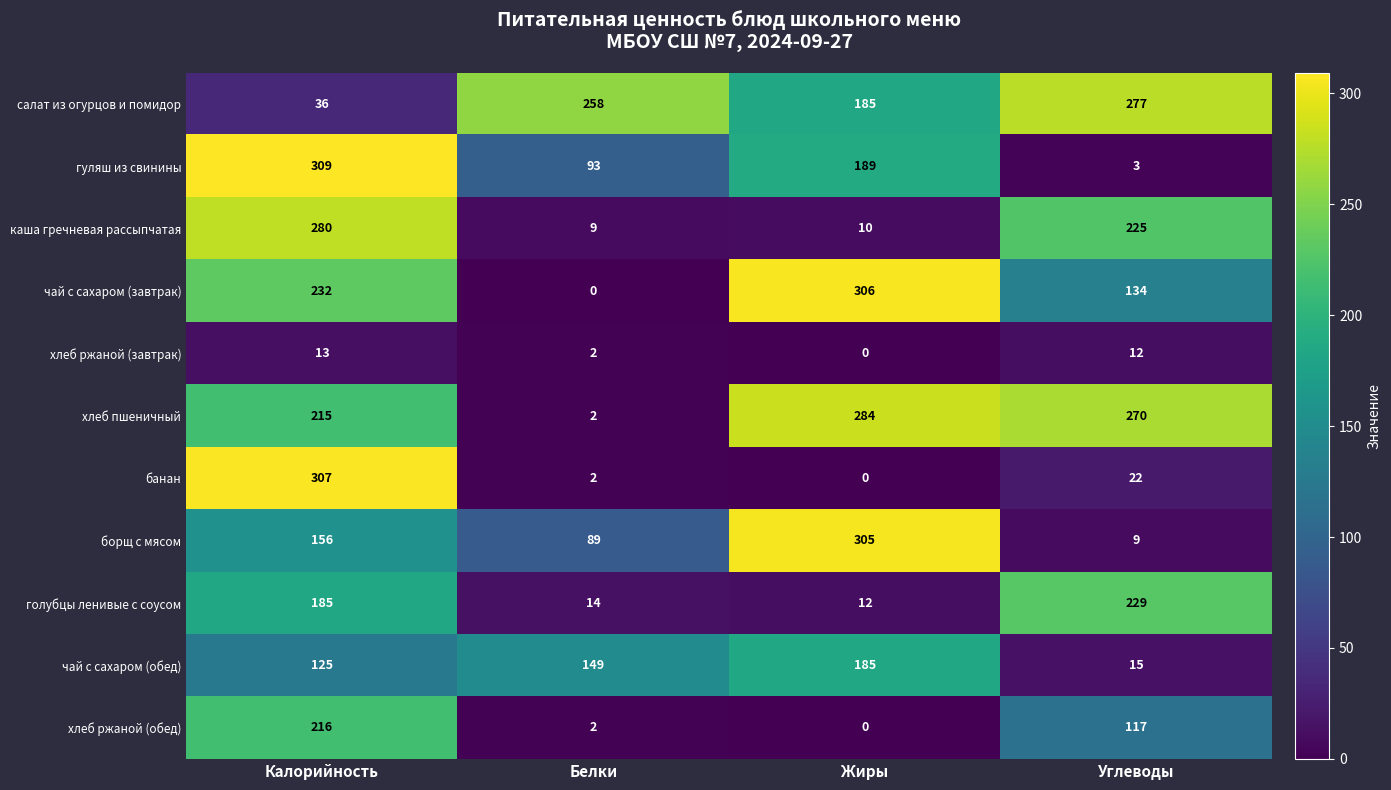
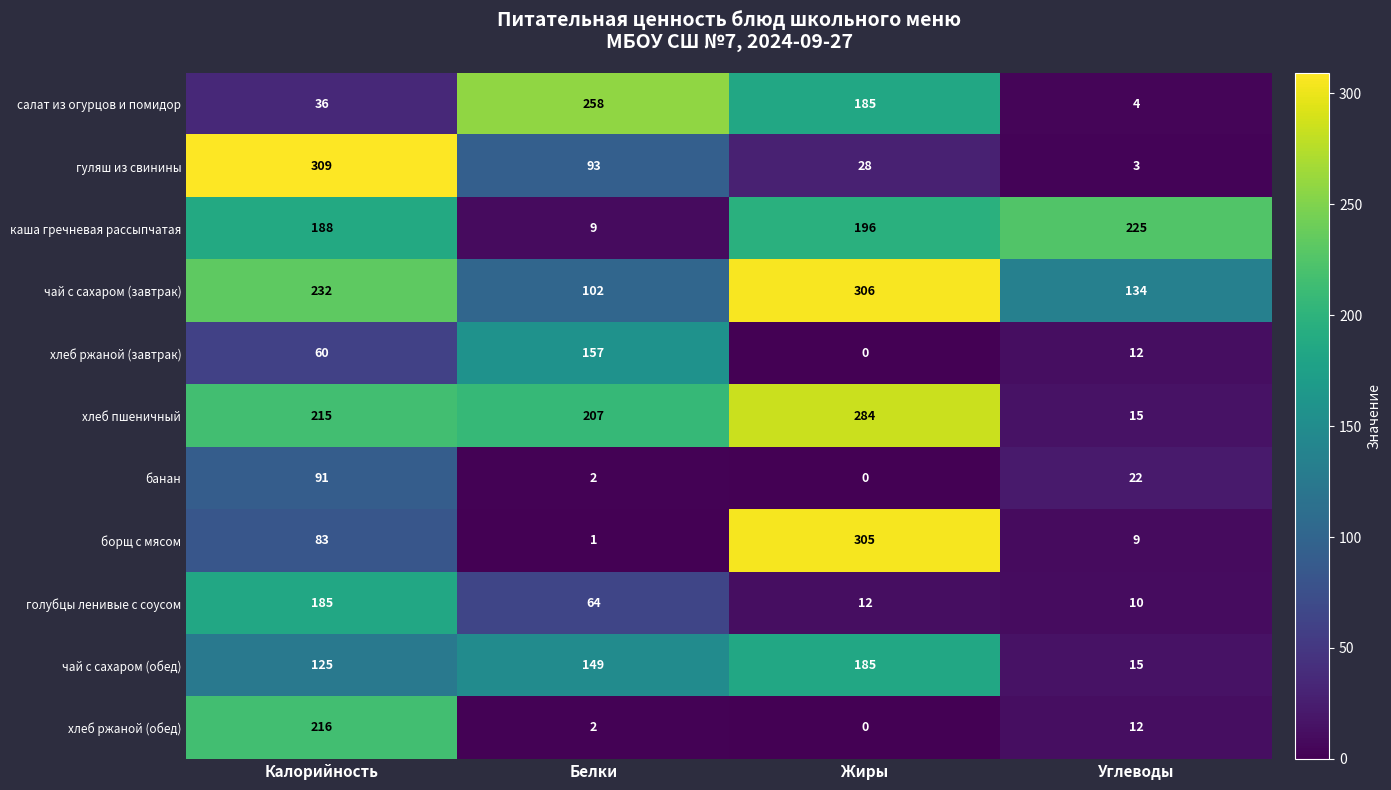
  {
    "салат из огурцов и помидор": {
      "Калорийность": 36,
      "Белки": 258,
      "Жиры": 185,
-     "Углеводы": 277
+     "Углеводы": 4
    },
    "гуляш из свинины": {
      "Калорийность": 309,
      "Белки": 93,
-     "Жиры": 189,
+     "Жиры": 28,
      "Углеводы": 3
    },
    "каша гречневая рассыпчатая": {
-     "Калорийность": 280,
+     "Калорийность": 188,
      "Белки": 9,
-     "Жиры": 10,
+     "Жиры": 196,
      "Углеводы": 225
    },
    "чай с сахаром (завтрак)": {
      "Калорийность": 232,
-     "Белки": 0,
+     "Белки": 102,
      "Жиры": 306,
      "Углеводы": 134
    },
    "хлеб ржаной (завтрак)": {
-     "Калорийность": 13,
-     "Белки": 2,
+     "Калорийность": 60,
+     "Белки": 157,
      "Жиры": 0,
      "Углеводы": 12
    },
    "хлеб пшеничный": {
      "Калорийность": 215,
-     "Белки": 2,
+     "Белки": 207,
      "Жиры": 284,
-     "Углеводы": 270
+     "Углеводы": 15
    },
    "банан": {
-     "Калорийность": 307,
+     "Калорийность": 91,
      "Белки": 2,
      "Жиры": 0,
      "Углеводы": 22
    },
    "борщ с мясом": {
-     "Калорийность": 156,
-     "Белки": 89,
+     "Калорийность": 83,
+     "Белки": 1,
      "Жиры": 305,
      "Углеводы": 9
    },
    "голубцы ленивые с соусом": {
      "Калорийность": 185,
-     "Белки": 14,
+     "Белки": 64,
      "Жиры": 12,
-     "Углеводы": 229
+     "Углеводы": 10
    },
    "чай с сахаром (обед)": {
      "Калорийность": 125,
      "Белки": 149,
      "Жиры": 185,
      "Углеводы": 15
    },
    "хлеб ржаной (обед)": {
      "Калорийность": 216,
      "Белки": 2,
      "Жиры": 0,
-     "Углеводы": 117
+     "Углеводы": 12
    }
  }
